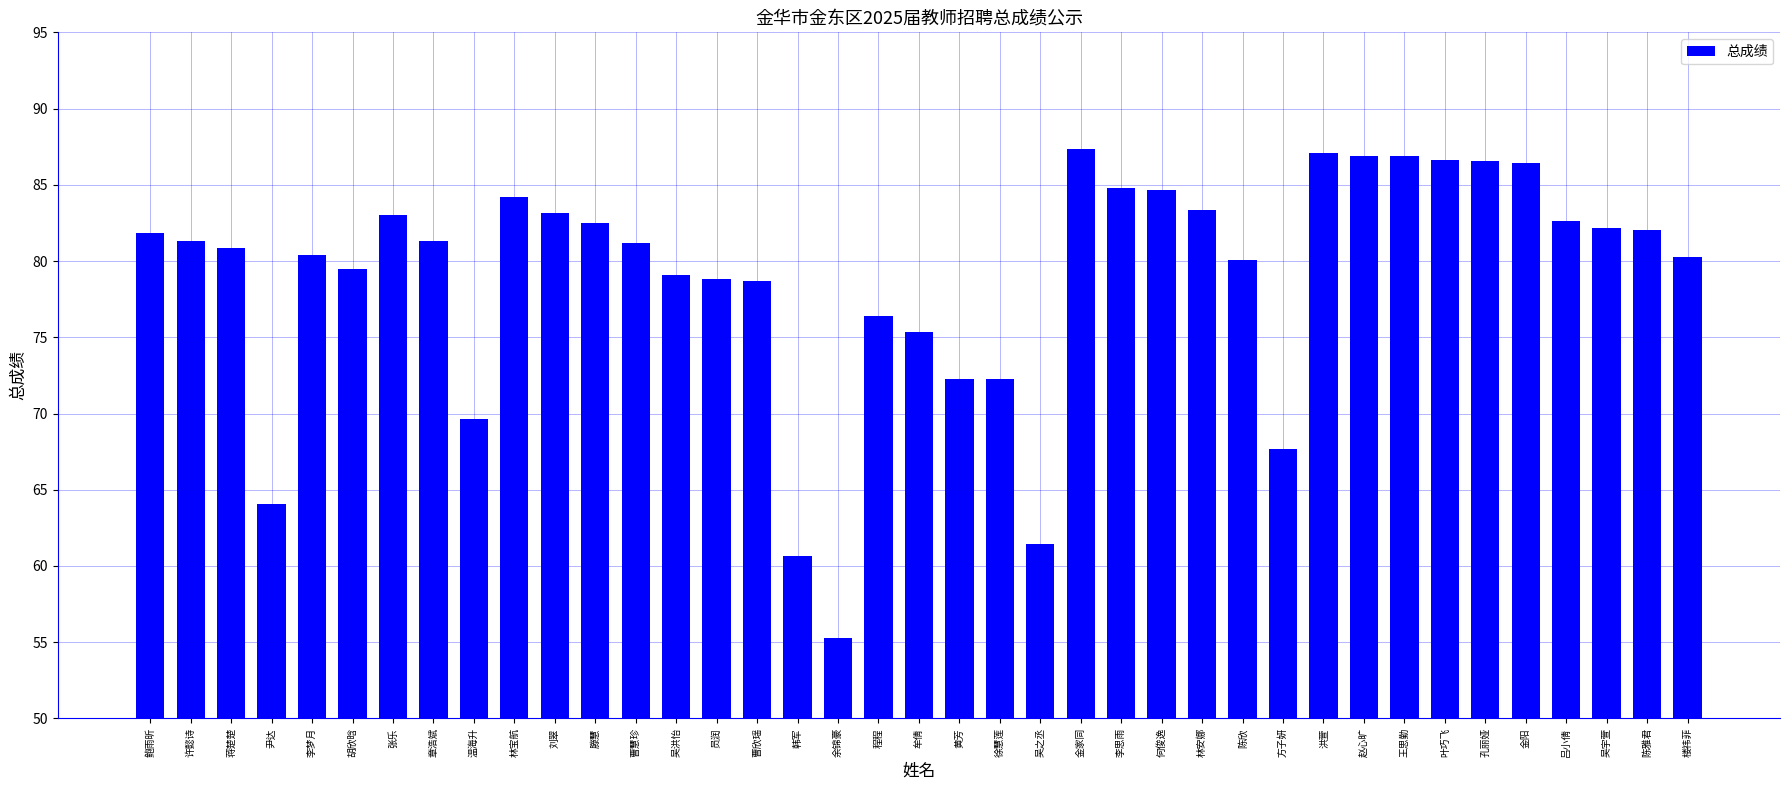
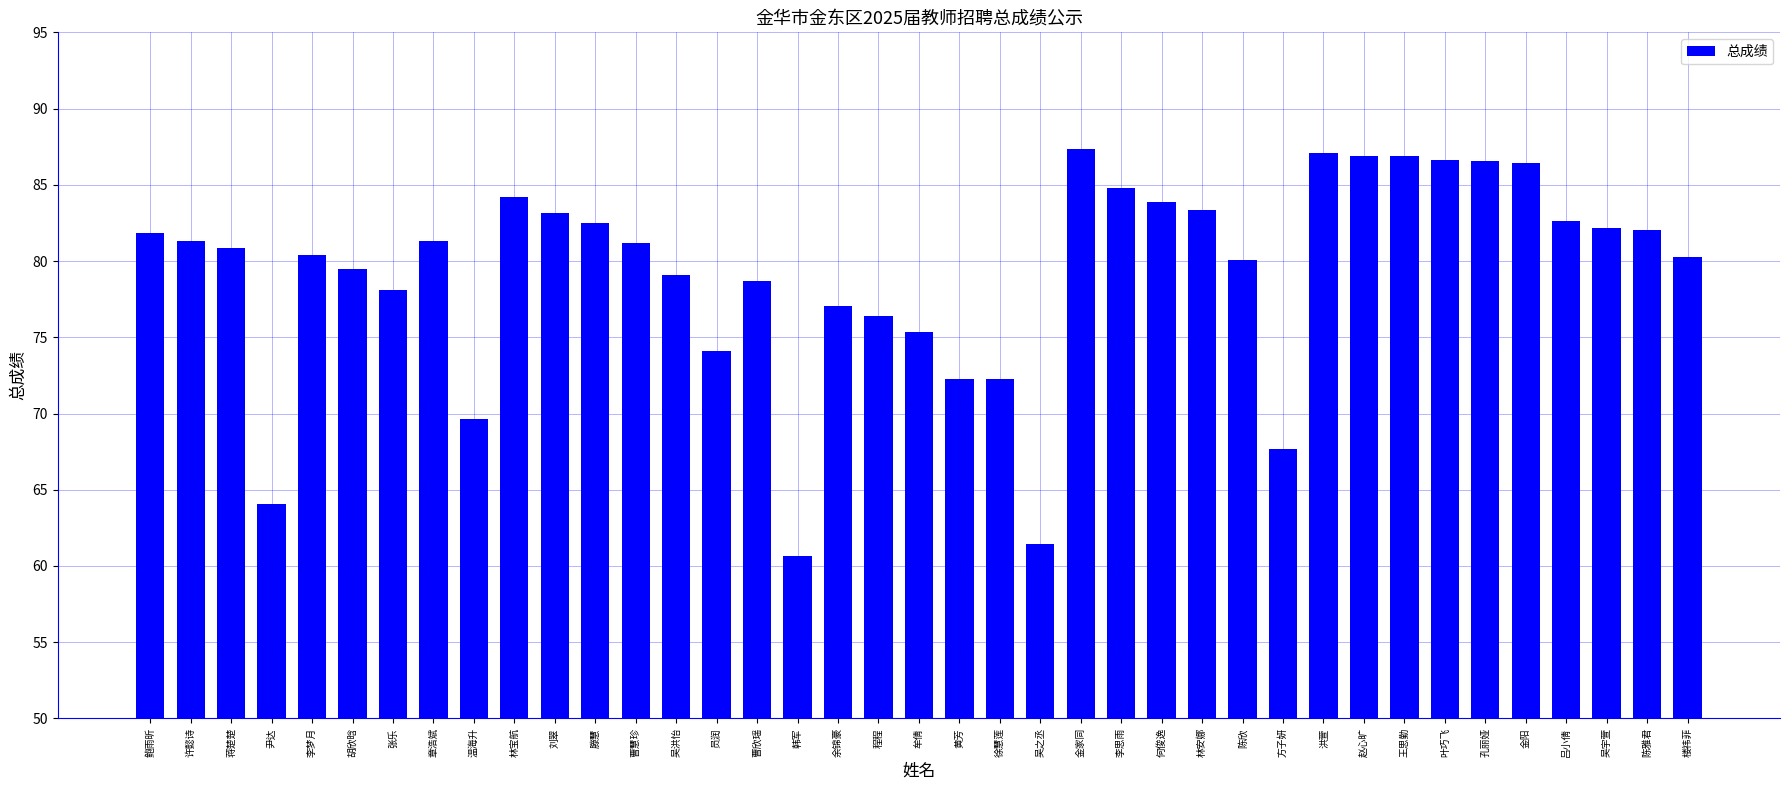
  {
    "鲍雨昕": 81.8,
    "许懿诗": 81.3,
    "蒋楚楚": 80.8,
    "尹达": 64.0,
    "李梦月": 80.4,
    "胡欣晗": 79.5,
-   "张乐": 83.1,
+   "张乐": 78.1,
    "章浩斌": 81.3,
    "温海升": 69.7,
    "林宝航": 84.2,
    "刘翠": 83.2,
    "滕慧": 82.5,
    "曹慧珍": 81.2,
    "吴洪怡": 79.1,
-   "员润": 78.8,
+   "员润": 74.1,
    "曹欣瑶": 78.7,
    "韩军": 60.7,
-   "余锦豪": 55.3,
+   "余锦豪": 77.1,
    "程程": 76.4,
    "牟倩": 75.3,
    "黄芳": 72.3,
    "徐慧莲": 72.3,
    "吴之丞": 61.4,
    "金家同": 87.3,
    "李思雨": 84.8,
-   "何俊逸": 84.7,
+   "何俊逸": 83.9,
    "林安娜": 83.3,
    "陈欣": 80.0,
    "方子妍": 67.7,
    "洪萱": 87.1,
    "赵心旷": 86.9,
    "王思勤": 86.9,
    "叶巧飞": 86.6,
    "孔丽娅": 86.6,
    "金阳": 86.4,
    "吕小倩": 82.6,
    "吴宇萱": 82.2,
    "陈雅君": 82.0,
    "楼祎菲": 80.3
  }
